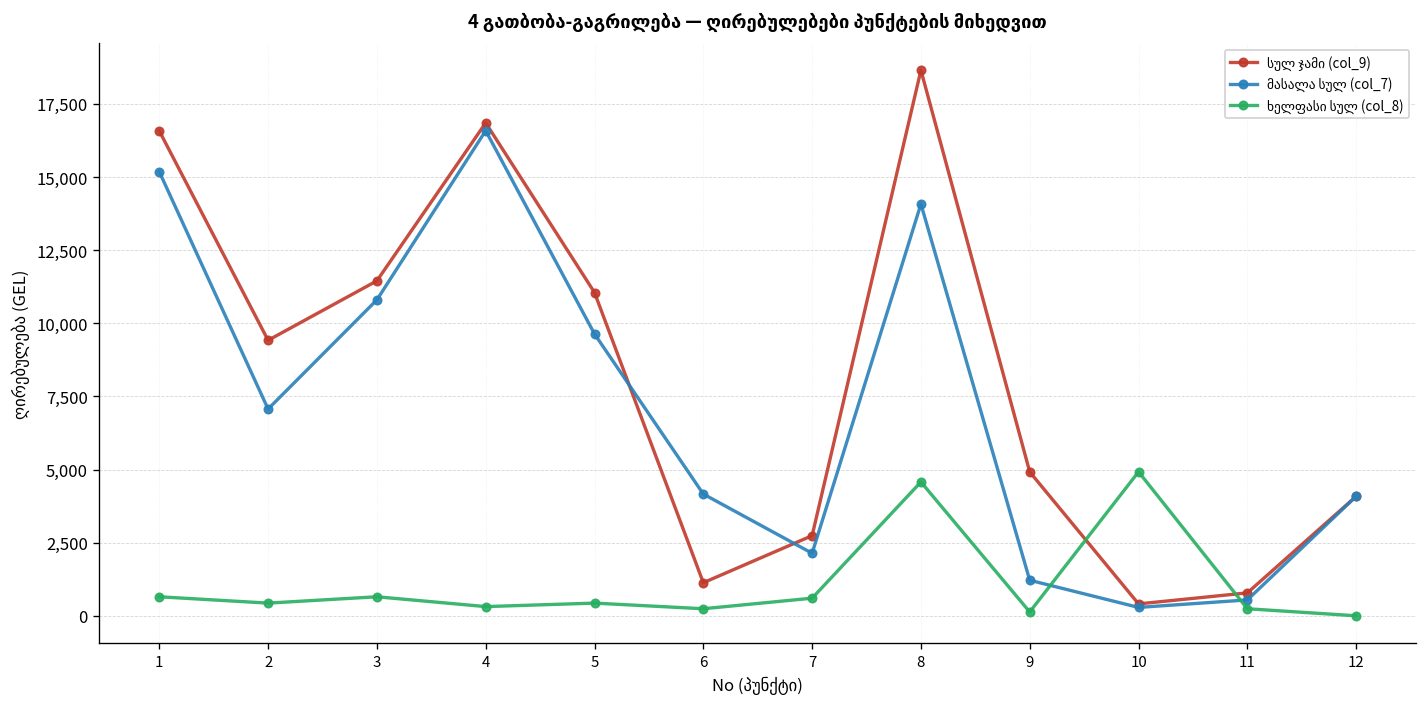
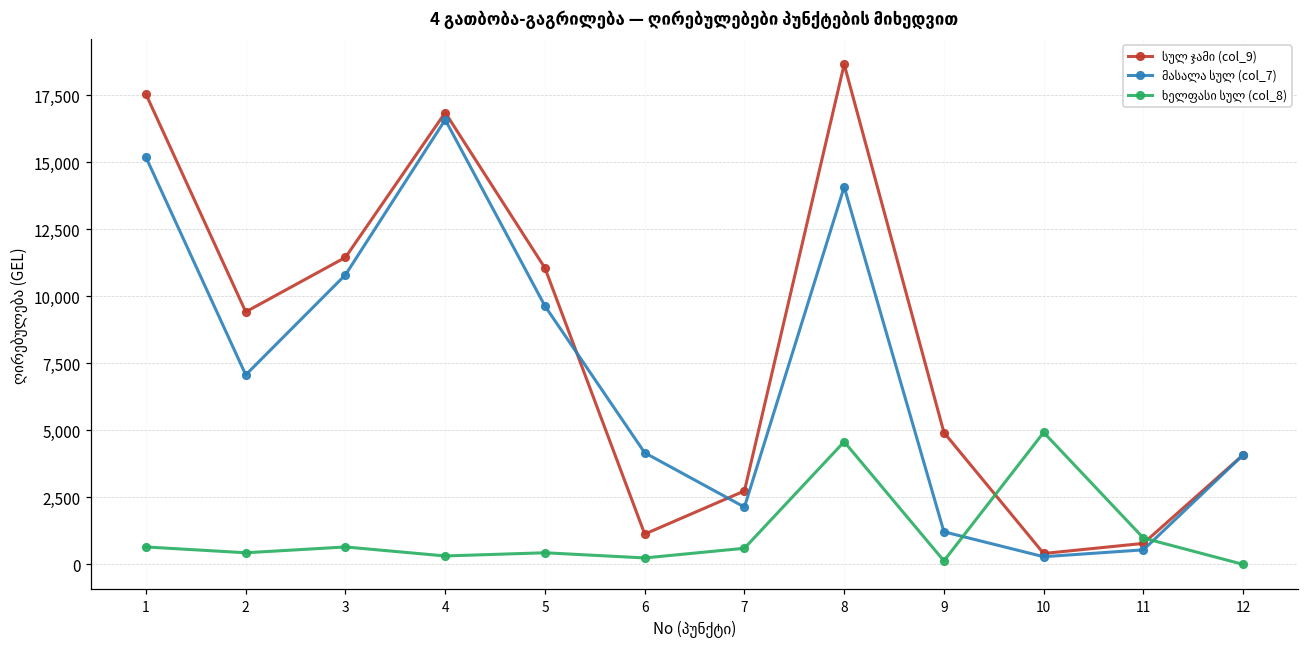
  {
    "სულ ჯამი (col_9)": {
-     "1": "16,600",
+     "1": "17,500",
      "2": "9,400",
      "3": "11,400",
      "4": "16,800",
      "5": "11,100",
      "6": "1,100",
      "7": "2,700",
      "8": "18,600",
      "9": "4,900",
      "10": "400",
      "11": "800"
    },
    "მასალა სულ (col_7)": {
      "1": "15,200",
      "2": "7,100",
      "3": "10,800",
      "4": "16,600",
      "5": "9,600",
      "6": "4,200",
      "7": "2,100",
      "8": "14,100",
      "9": "1,200",
      "10": "300",
      "11": "500"
    },
    "ხელფასი სულ (col_8)": {
      "1": "700",
      "2": "400",
      "3": "700",
      "4": "300",
      "5": "400",
      "6": "200",
      "7": "600",
      "8": "4,600",
      "9": "100",
      "10": "4,900",
-     "11": "200",
+     "11": "1,000",
      "12": "0"
    }
  }
